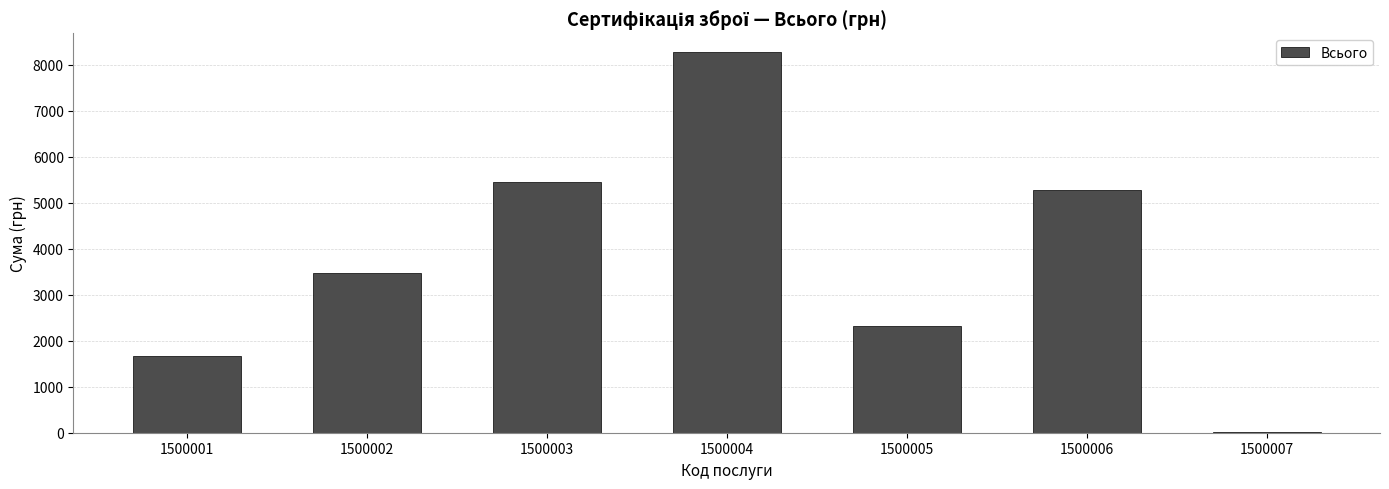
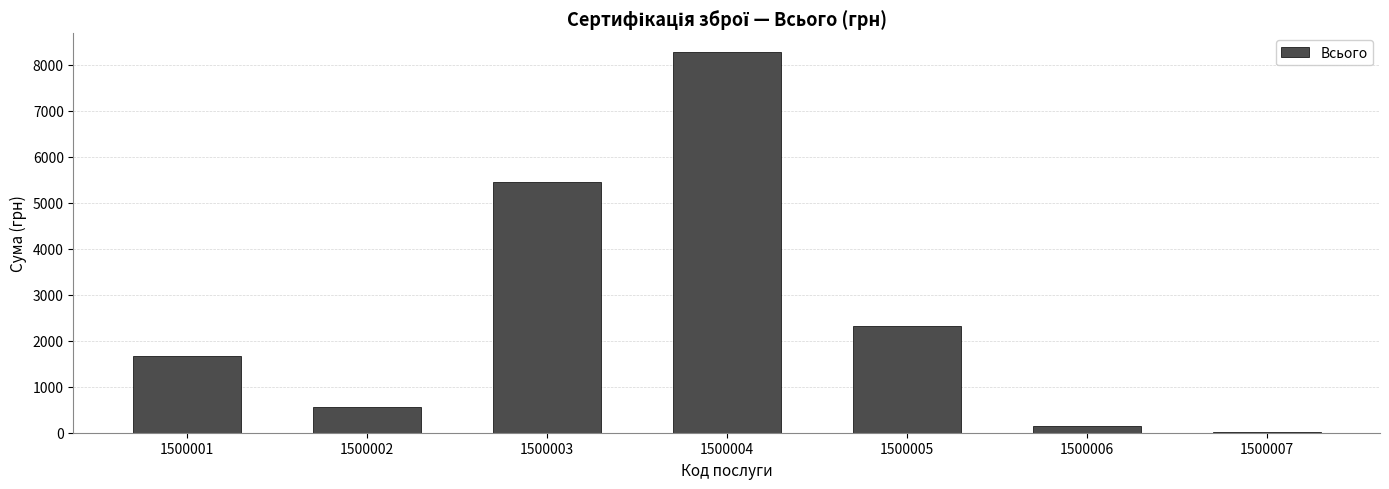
  {
    "1500001": 1700,
-   "1500002": 3500,
+   "1500002": 600,
    "1500003": 5500,
    "1500004": 8300,
    "1500005": 2300,
-   "1500006": 5300
+   "1500006": 200
  }
